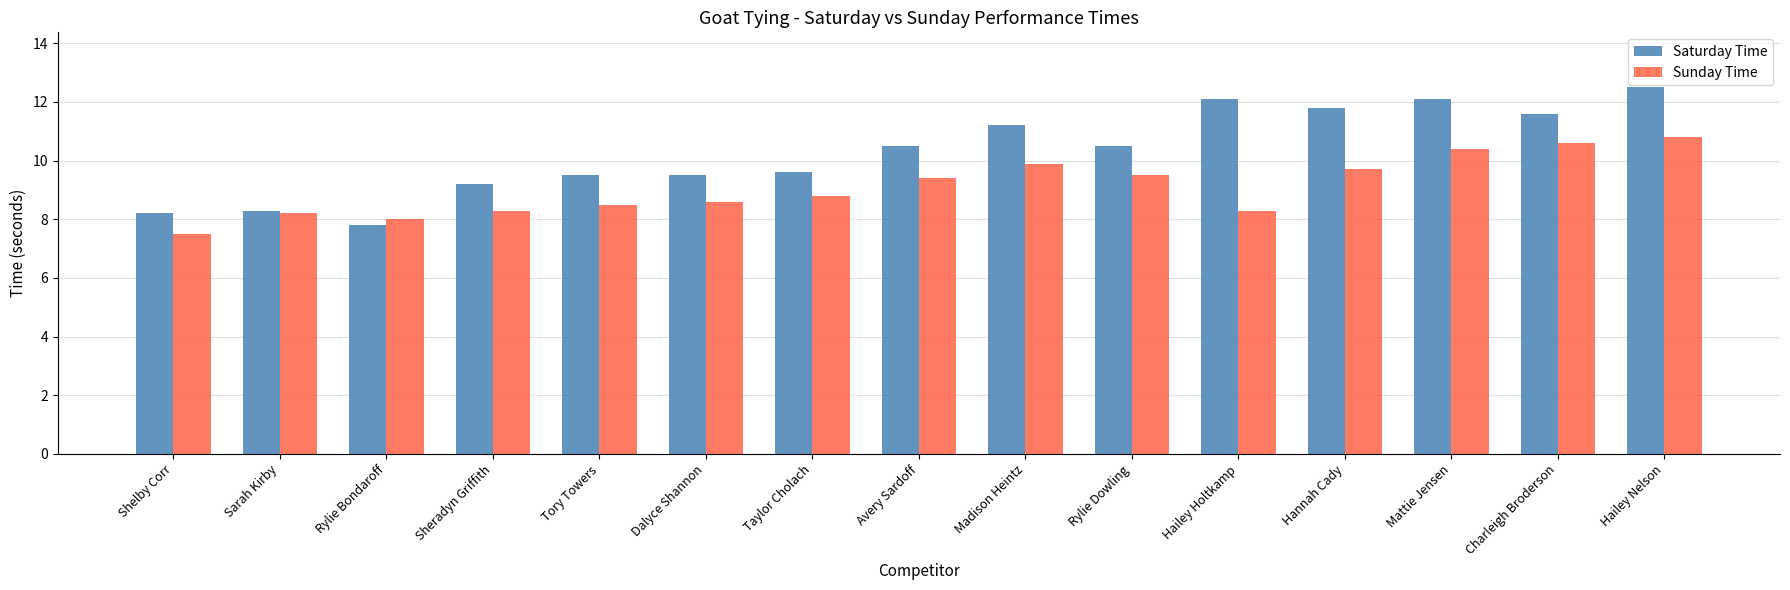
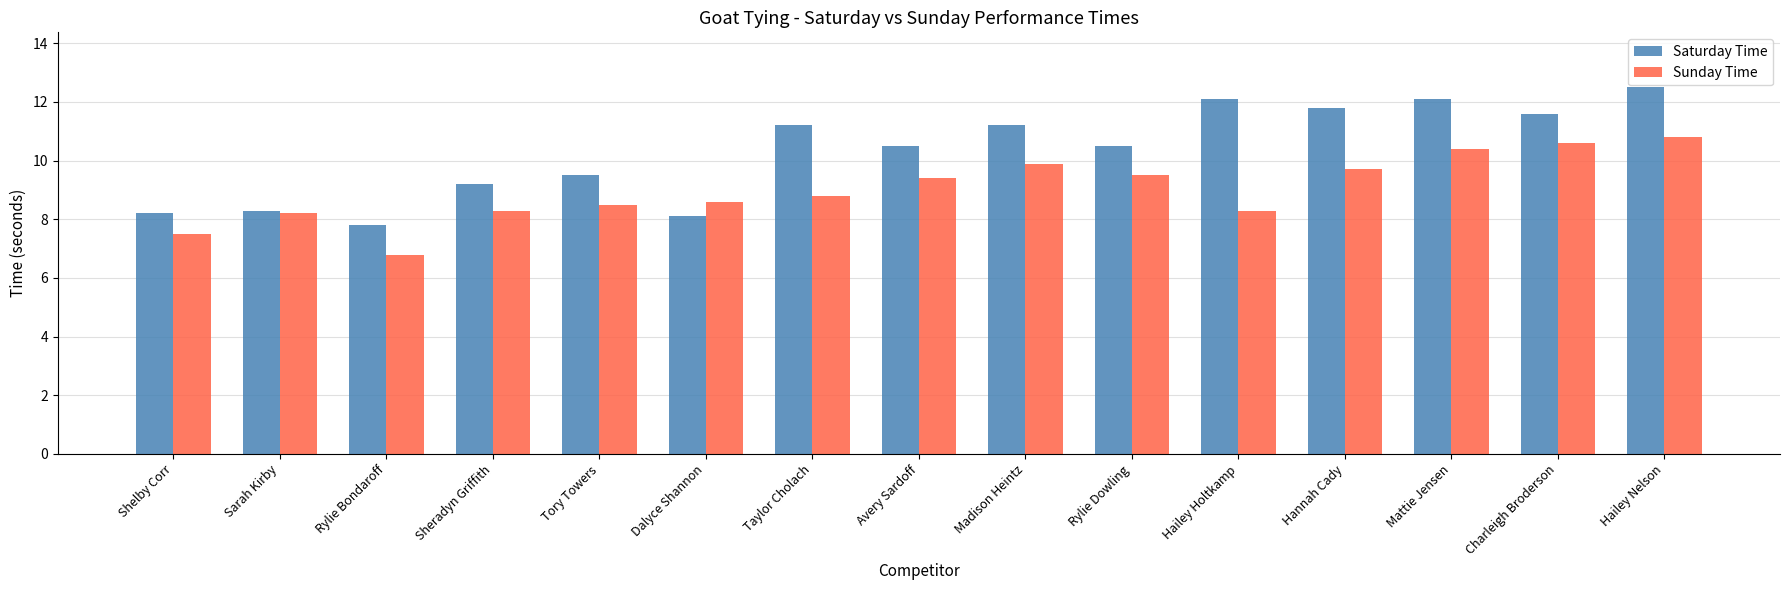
  {
    "Saturday Time": {
      "Shelby Corr": 8.2,
      "Sarah Kirby": 8.3,
      "Rylie Bondaroff": 7.8,
      "Sheradyn Griffith": 9.2,
      "Tory Towers": 9.5,
-     "Dalyce Shannon": 9.5,
-     "Taylor Cholach": 9.6,
+     "Dalyce Shannon": 8.1,
+     "Taylor Cholach": 11.2,
      "Avery Sardoff": 10.5,
      "Madison Heintz": 11.2,
      "Rylie Dowling": 10.5,
      "Hailey Holtkamp": 12.1,
      "Hannah Cady": 11.8,
      "Mattie Jensen": 12.1,
      "Charleigh Broderson": 11.6,
      "Hailey Nelson": 12.5
    },
    "Sunday Time": {
      "Shelby Corr": 7.5,
      "Sarah Kirby": 8.2,
-     "Rylie Bondaroff": 8.0,
+     "Rylie Bondaroff": 6.8,
      "Sheradyn Griffith": 8.3,
      "Tory Towers": 8.5,
      "Dalyce Shannon": 8.6,
      "Taylor Cholach": 8.8,
      "Avery Sardoff": 9.4,
      "Madison Heintz": 9.9,
      "Rylie Dowling": 9.5,
      "Hailey Holtkamp": 8.3,
      "Hannah Cady": 9.7,
      "Mattie Jensen": 10.4,
      "Charleigh Broderson": 10.6,
      "Hailey Nelson": 10.8
    }
  }
